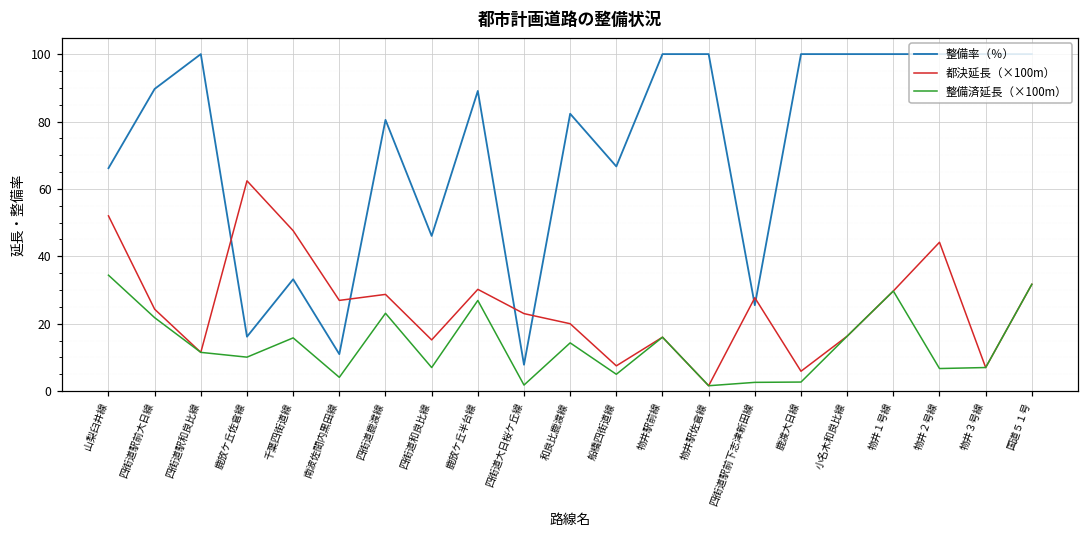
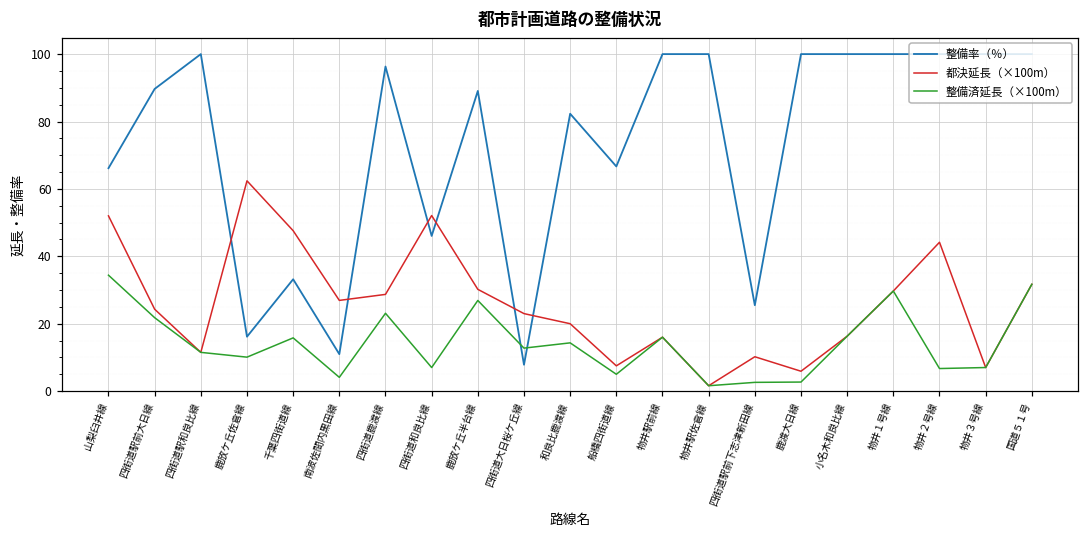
  {
    "整備率（％）": {
      "山梨臼井線": 66,
      "四街道駅前大日線": 90,
      "四街道駅和良比線": 100,
      "鹿放ケ丘佐倉線": 16,
      "千葉四街道線": 33,
      "南波佐間内黒田線": 11,
-     "四街道鹿渡線": 80,
+     "四街道鹿渡線": 96,
      "四街道和良比線": 46,
      "鹿放ケ丘半台線": 89,
      "四街道大日桜ケ丘線": 8,
      "和良比鹿渡線": 82,
      "船橋四街道線": 67,
      "物井駅前線": 100,
      "物井駅佐倉線": 100,
      "四街道駅前下志津新田線": 25,
      "鹿渡大日線": 100,
      "小名木和良比線": 100,
      "物井１号線": 100
    },
    "都決延長（×100m）": {
      "山梨臼井線": 52,
      "四街道駅前大日線": 24,
      "鹿放ケ丘佐倉線": 62,
      "千葉四街道線": 48,
      "南波佐間内黒田線": 27,
      "四街道鹿渡線": 29,
-     "四街道和良比線": 15,
+     "四街道和良比線": 52,
      "鹿放ケ丘半台線": 30,
      "四街道大日桜ケ丘線": 23,
      "和良比鹿渡線": 20,
      "船橋四街道線": 8,
-     "四街道駅前下志津新田線": 28,
+     "四街道駅前下志津新田線": 10,
      "鹿渡大日線": 6,
      "物井２号線": 44
    },
    "整備済延長（×100m）": {
      "山梨臼井線": 34,
      "四街道駅前大日線": 22,
      "鹿放ケ丘佐倉線": 10,
      "千葉四街道線": 16,
      "南波佐間内黒田線": 4,
      "四街道鹿渡線": 23,
      "四街道和良比線": 7,
      "鹿放ケ丘半台線": 27,
-     "四街道大日桜ケ丘線": 2,
+     "四街道大日桜ケ丘線": 13,
      "和良比鹿渡線": 14,
      "船橋四街道線": 5,
      "四街道駅前下志津新田線": 3,
      "鹿渡大日線": 3,
      "物井２号線": 7
    }
  }
